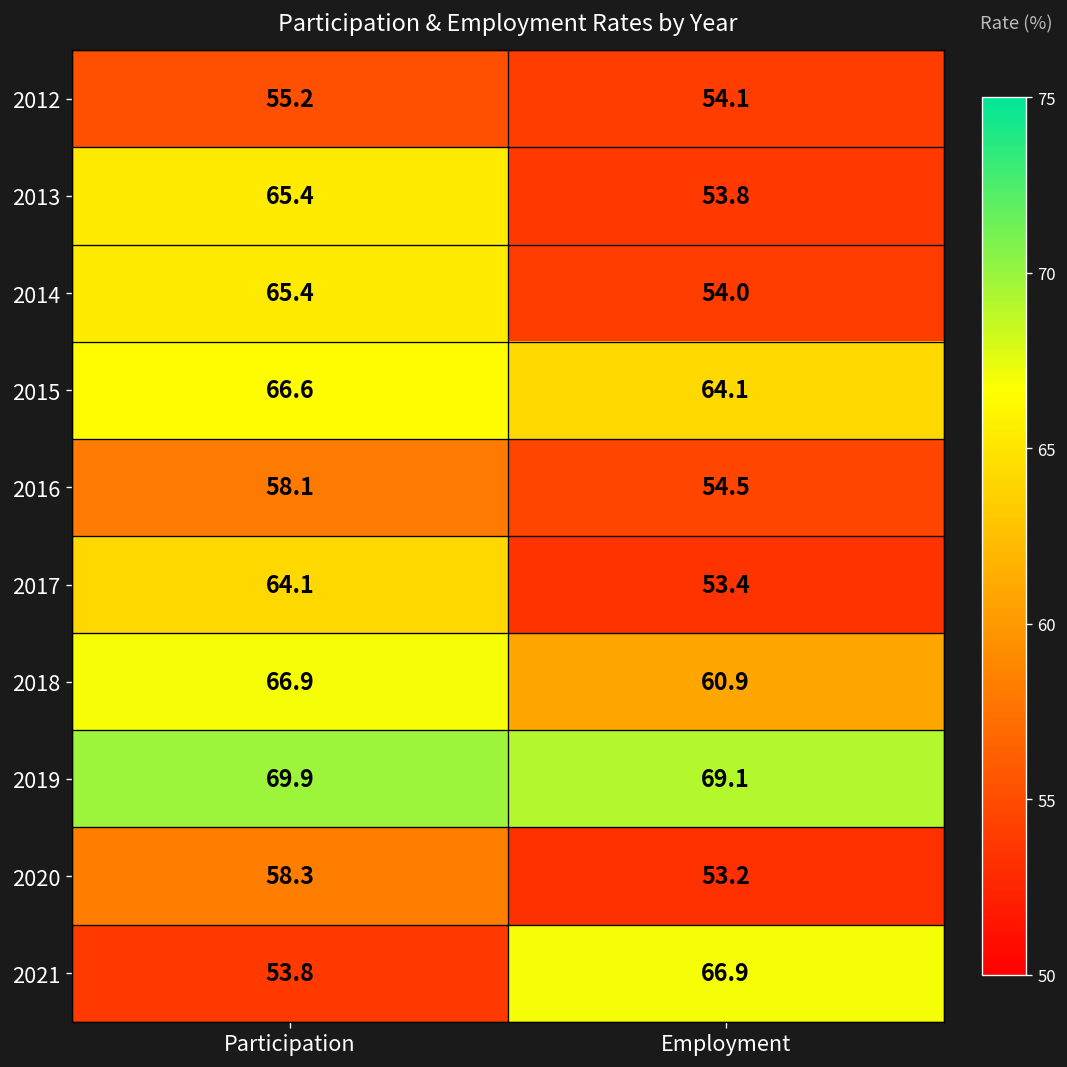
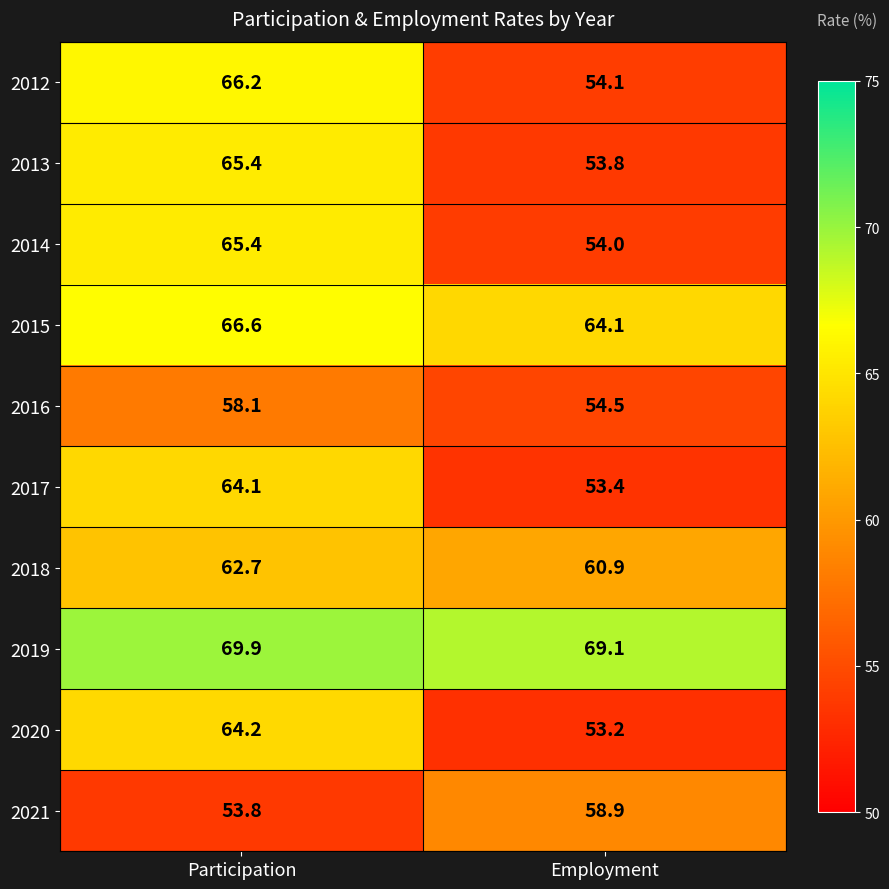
  {
    "2012": {
-     "Participation": 55.2,
+     "Participation": 66.2,
      "Employment": 54.1
    },
    "2013": {
      "Participation": 65.4,
      "Employment": 53.8
    },
    "2014": {
      "Participation": 65.4,
      "Employment": 54.0
    },
    "2015": {
      "Participation": 66.6,
      "Employment": 64.1
    },
    "2016": {
      "Participation": 58.1,
      "Employment": 54.5
    },
    "2017": {
      "Participation": 64.1,
      "Employment": 53.4
    },
    "2018": {
-     "Participation": 66.9,
+     "Participation": 62.7,
      "Employment": 60.9
    },
    "2019": {
      "Participation": 69.9,
      "Employment": 69.1
    },
    "2020": {
-     "Participation": 58.3,
+     "Participation": 64.2,
      "Employment": 53.2
    },
    "2021": {
      "Participation": 53.8,
-     "Employment": 66.9
+     "Employment": 58.9
    }
  }
